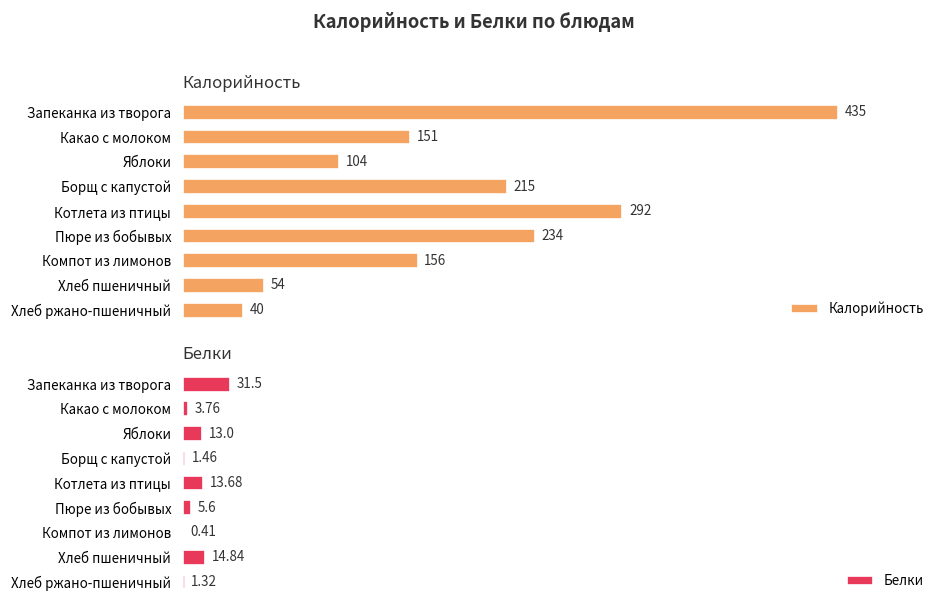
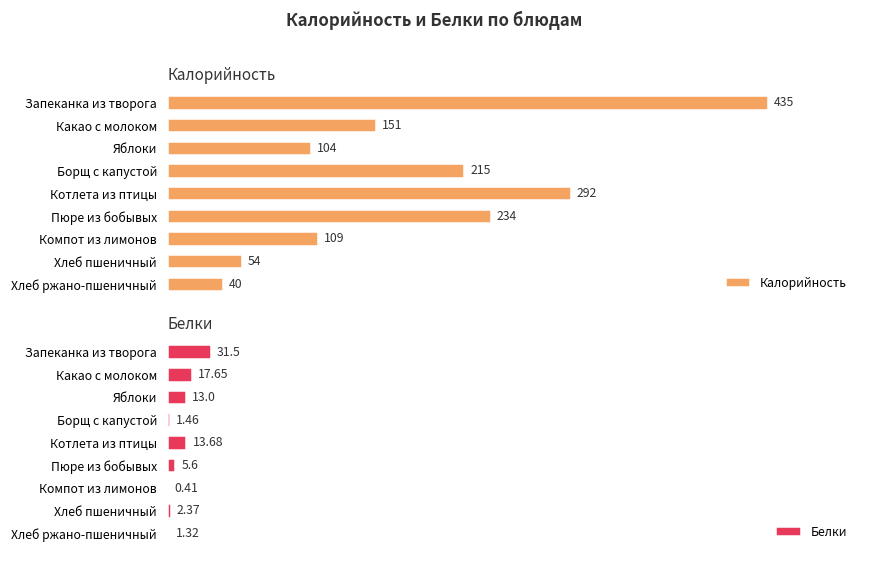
  {
    "Калорийность": {
      "Запеканка из творога": 435,
      "Какао с молоком": 151,
      "Яблоки": 104,
      "Борщ с капустой": 215,
      "Котлета из птицы": 292,
      "Пюре из бобывых": 234,
-     "Компот из лимонов": 156,
+     "Компот из лимонов": 109,
      "Хлеб пшеничный": 54,
      "Хлеб ржано-пшеничный": 40
    },
    "Белки": {
      "Запеканка из творога": 31.5,
-     "Какао с молоком": 3.76,
+     "Какао с молоком": 17.65,
      "Яблоки": 13.0,
      "Борщ с капустой": 1.46,
      "Котлета из птицы": 13.68,
      "Пюре из бобывых": 5.6,
      "Компот из лимонов": 0.41,
-     "Хлеб пшеничный": 14.84,
+     "Хлеб пшеничный": 2.37,
      "Хлеб ржано-пшеничный": 1.32
    }
  }
